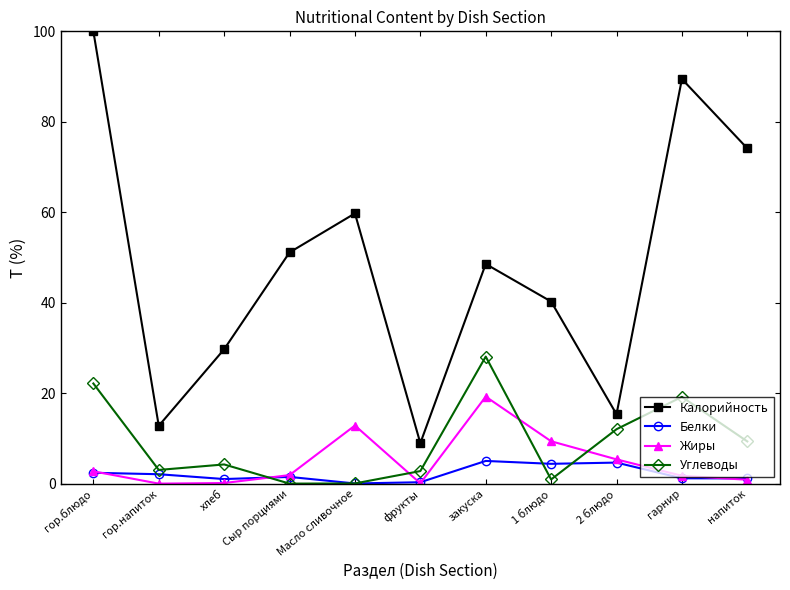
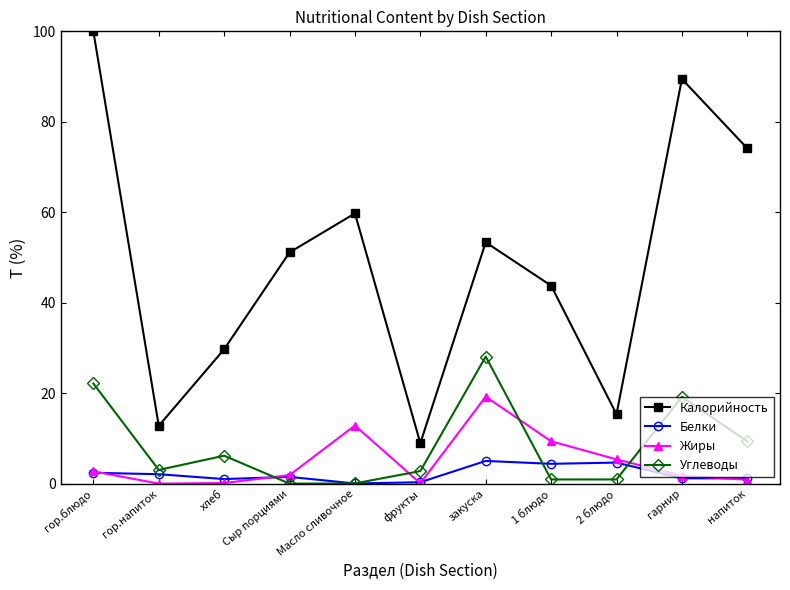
  {
    "Калорийность": {
      "гор.блюдо": 100,
      "гор.напиток": 13,
      "хлеб": 30,
      "Сыр порциями": 51,
      "Масло сливочное": 60,
      "фрукты": 9,
-     "закуска": 49,
-     "1 блюдо": 40,
+     "закуска": 53,
+     "1 блюдо": 44,
      "2 блюдо": 15,
      "гарнир": 89,
      "напиток": 74
    },
    "Белки": {
      "гор.напиток": 2,
      "хлеб": 1,
      "закуска": 5,
      "1 блюдо": 4,
      "2 блюдо": 5
    },
    "Жиры": {
      "гор.напиток": 0,
      "хлеб": 0,
      "Масло сливочное": 13,
      "закуска": 19,
      "1 блюдо": 9,
      "2 блюдо": 5
    },
    "Углеводы": {
      "гор.блюдо": 22,
      "гор.напиток": 3,
-     "хлеб": 4,
+     "хлеб": 6,
      "Сыр порциями": 0,
      "фрукты": 3,
      "закуска": 28,
      "1 блюдо": 1,
-     "2 блюдо": 12
+     "2 блюдо": 1
    }
  }
